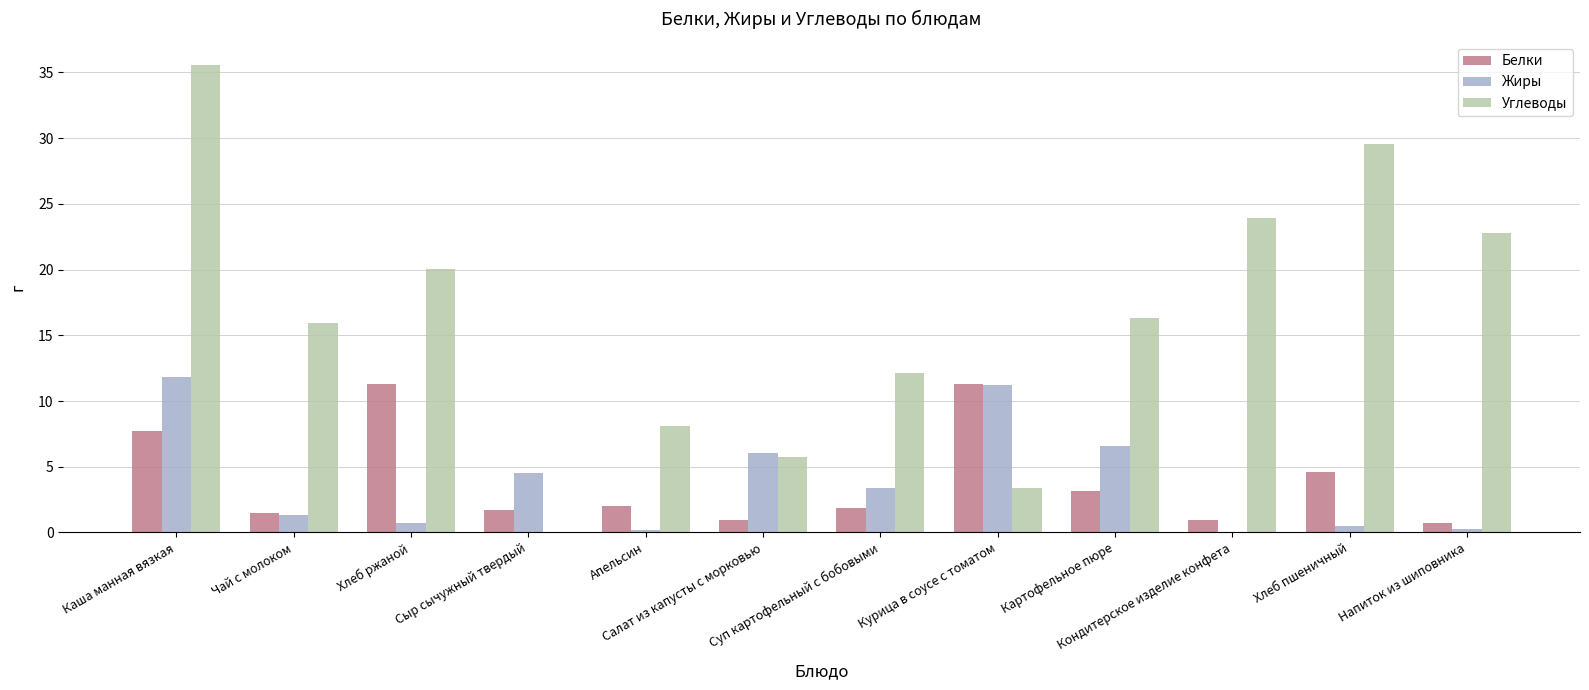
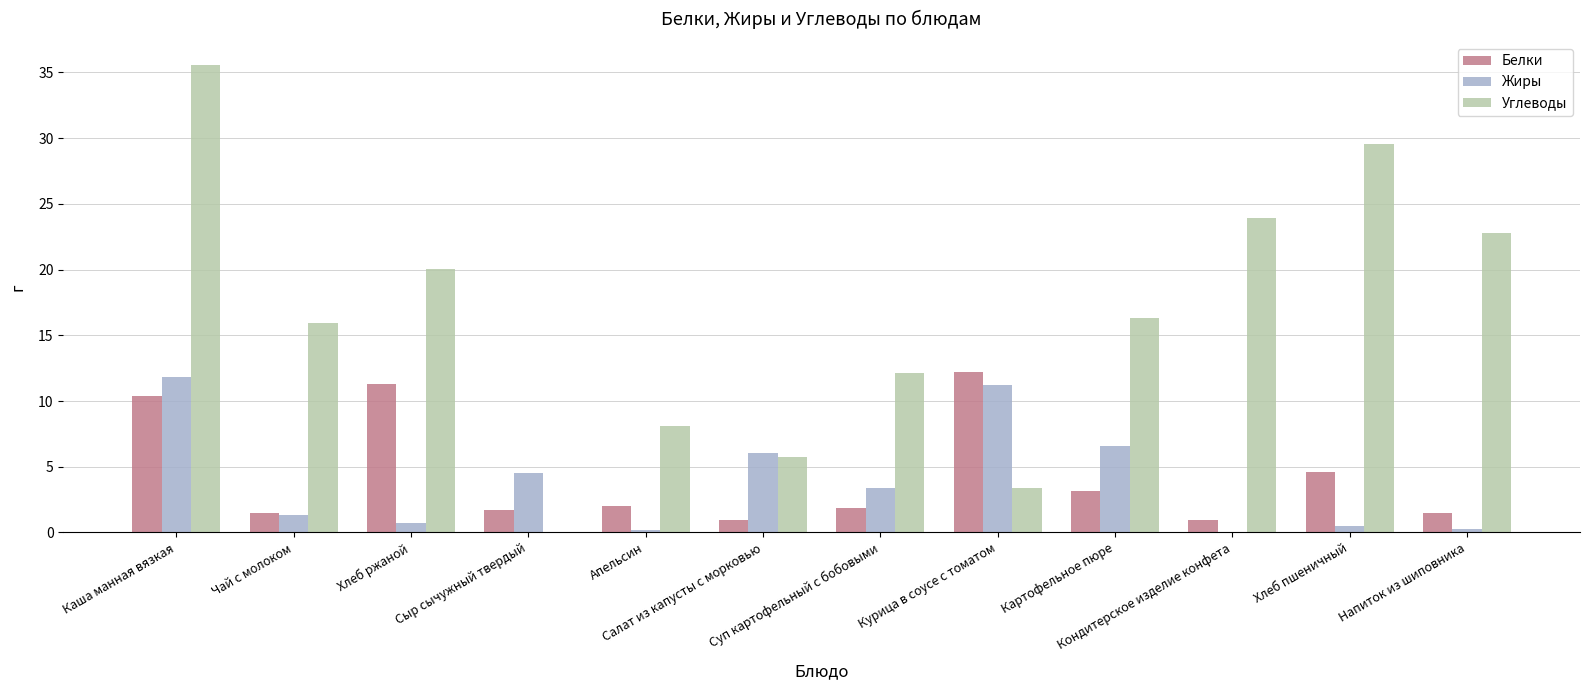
  {
    "Белки": {
-     "Каша манная вязкая": 7.7,
+     "Каша манная вязкая": 10.4,
      "Чай с молоком": 1.5,
      "Хлеб ржаной": 11.3,
      "Сыр сычужный твердый": 1.7,
      "Апельсин": 2.0,
      "Салат из капусты с морковью": 1.0,
      "Суп картофельный с бобовыми": 1.8,
-     "Курица в соусе с томатом": 11.3,
+     "Курица в соусе с томатом": 12.2,
      "Картофельное пюре": 3.2,
      "Кондитерское изделие конфета": 1.0,
      "Хлеб пшеничный": 4.6,
-     "Напиток из шиповника": 0.7
+     "Напиток из шиповника": 1.5
    }
  }
